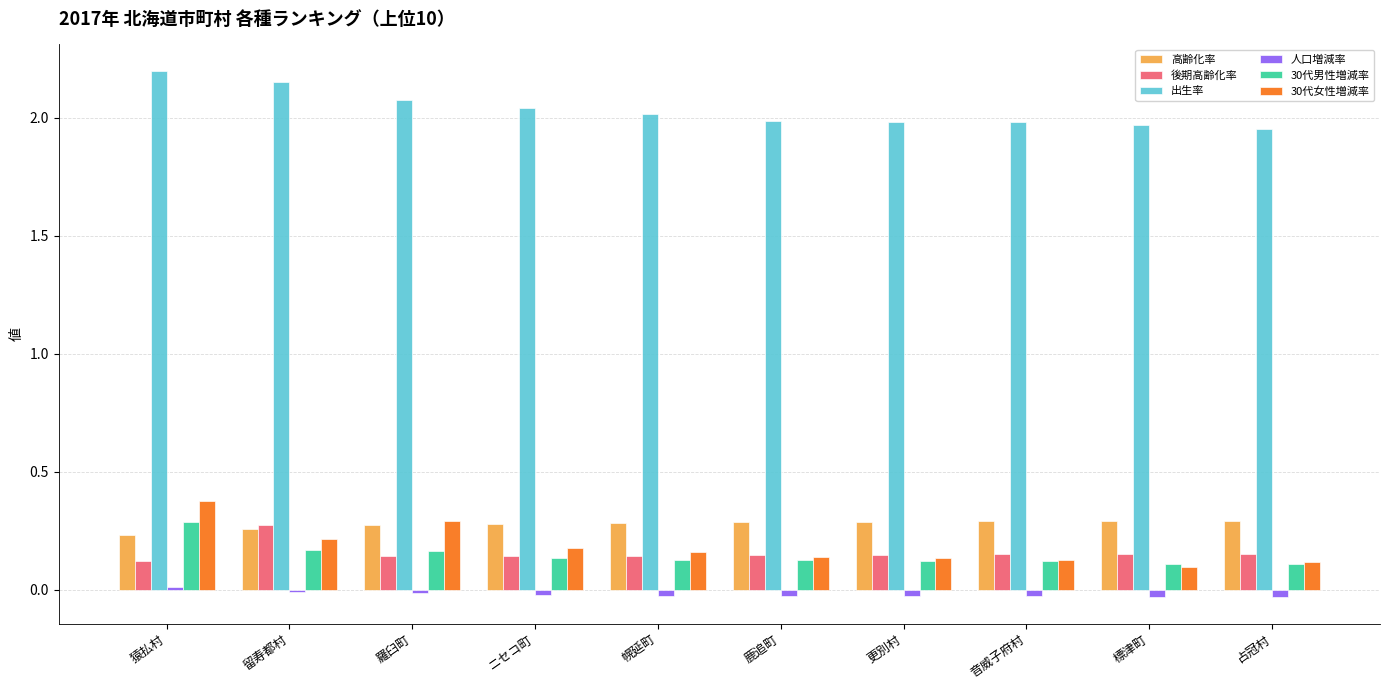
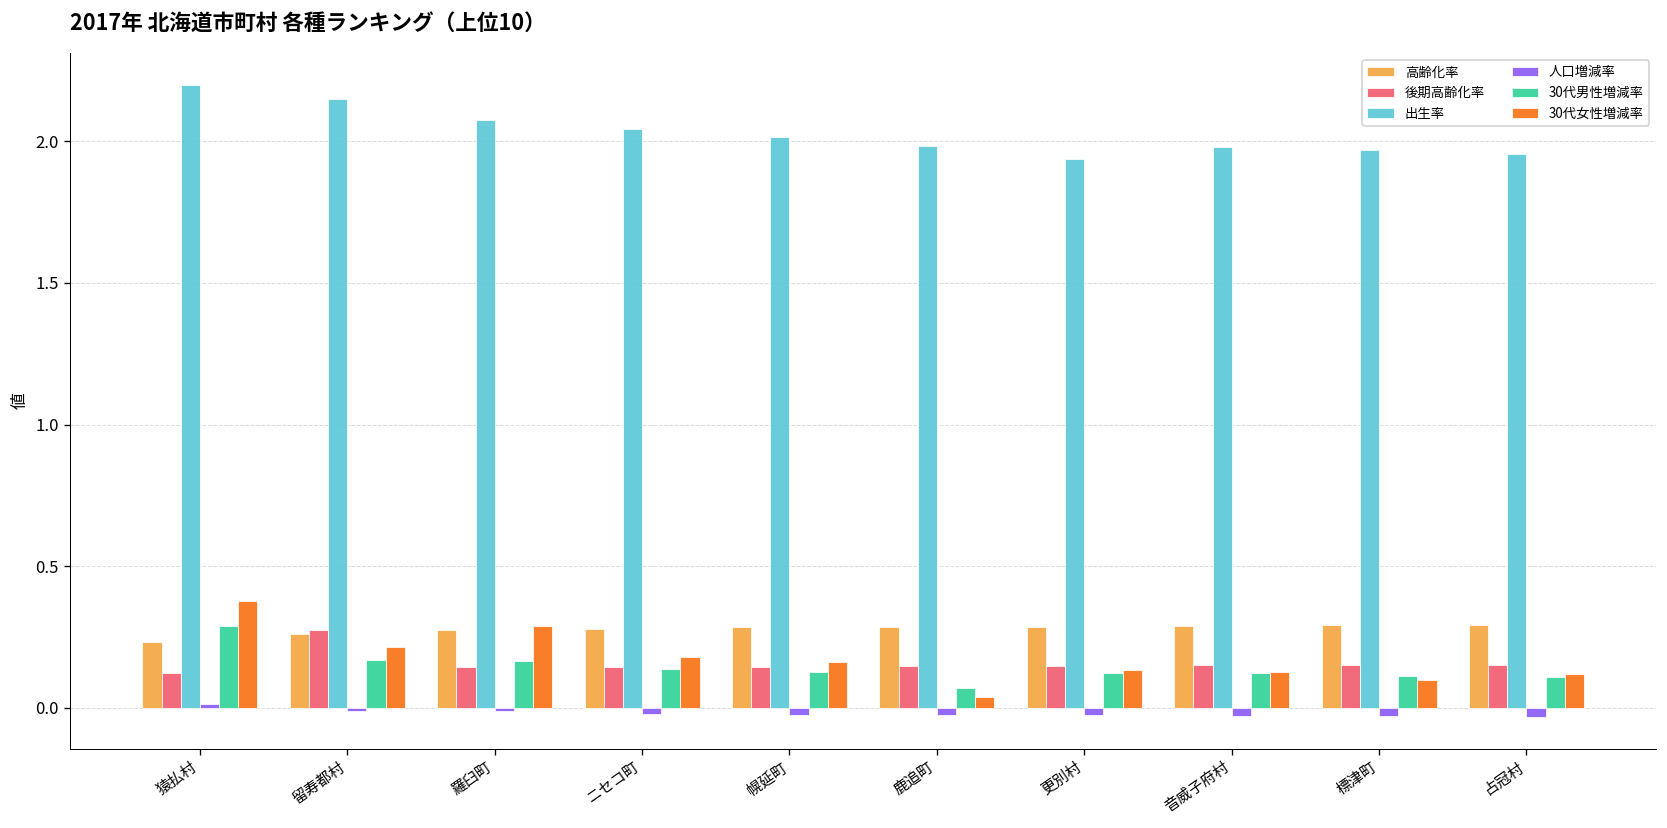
  {
    "高齢化率": {
      "猿払村": 0.23,
      "留寿都村": 0.26,
      "羅臼町": 0.27,
      "ニセコ町": 0.28,
      "幌延町": 0.28,
      "鹿追町": 0.29,
      "更別村": 0.29,
      "音威子府村": 0.29,
      "標津町": 0.29,
      "占冠村": 0.29
    },
    "後期高齢化率": {
      "猿払村": 0.12,
      "留寿都村": 0.27,
      "羅臼町": 0.14,
      "ニセコ町": 0.14,
      "幌延町": 0.14,
      "鹿追町": 0.15,
      "更別村": 0.15,
      "音威子府村": 0.15,
      "標津町": 0.15,
      "占冠村": 0.15
    },
    "出生率": {
      "猿払村": 2.20,
      "留寿都村": 2.15,
      "羅臼町": 2.08,
      "ニセコ町": 2.04,
      "幌延町": 2.01,
      "鹿追町": 1.98,
-     "更別村": 1.98,
+     "更別村": 1.94,
      "音威子府村": 1.98,
      "標津町": 1.97,
      "占冠村": 1.95
    },
    "人口増減率": {
      "猿払村": 0.01,
      "羅臼町": -0.01,
      "ニセコ町": -0.02,
      "幌延町": -0.02,
      "鹿追町": -0.03,
      "更別村": -0.03,
      "音威子府村": -0.03,
      "標津町": -0.03,
      "占冠村": -0.03
    },
    "30代男性増減率": {
      "猿払村": 0.29,
      "留寿都村": 0.17,
      "羅臼町": 0.16,
      "ニセコ町": 0.13,
      "幌延町": 0.13,
-     "鹿追町": 0.13,
+     "鹿追町": 0.07,
      "更別村": 0.12,
      "音威子府村": 0.12,
      "標津町": 0.11,
      "占冠村": 0.11
    },
    "30代女性増減率": {
      "猿払村": 0.38,
      "留寿都村": 0.21,
      "羅臼町": 0.29,
      "ニセコ町": 0.18,
      "幌延町": 0.16,
-     "鹿追町": 0.14,
+     "鹿追町": 0.04,
      "更別村": 0.13,
      "音威子府村": 0.13,
      "標津町": 0.10,
      "占冠村": 0.12
    }
  }
